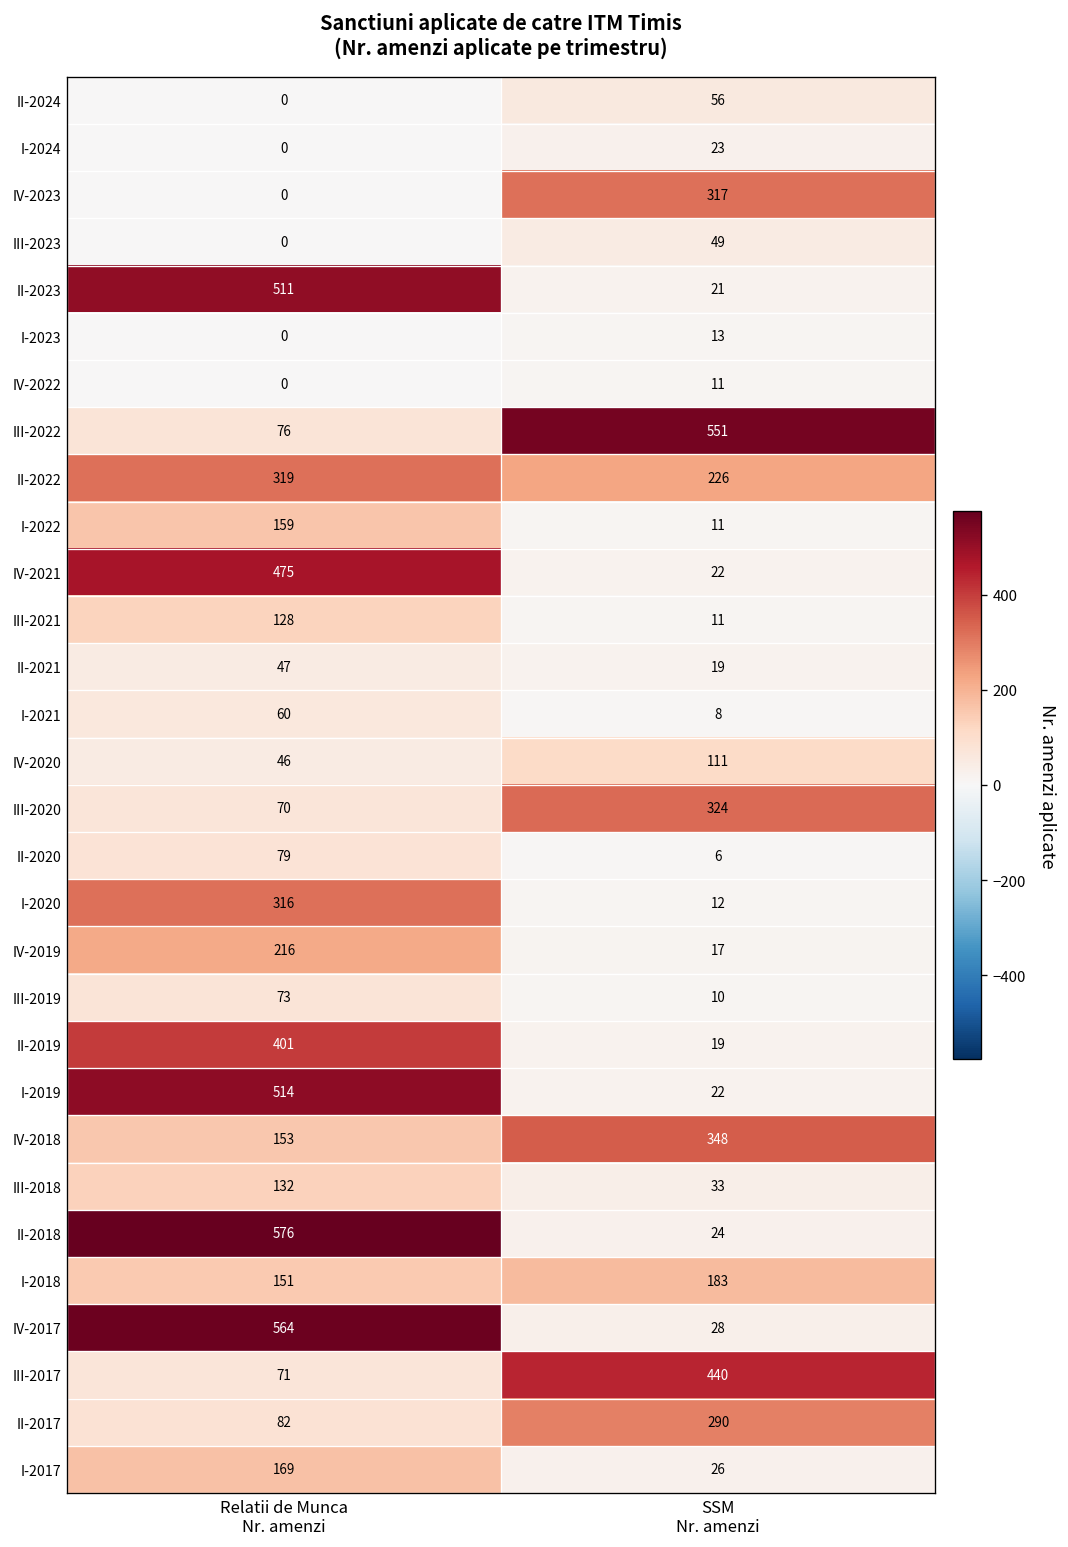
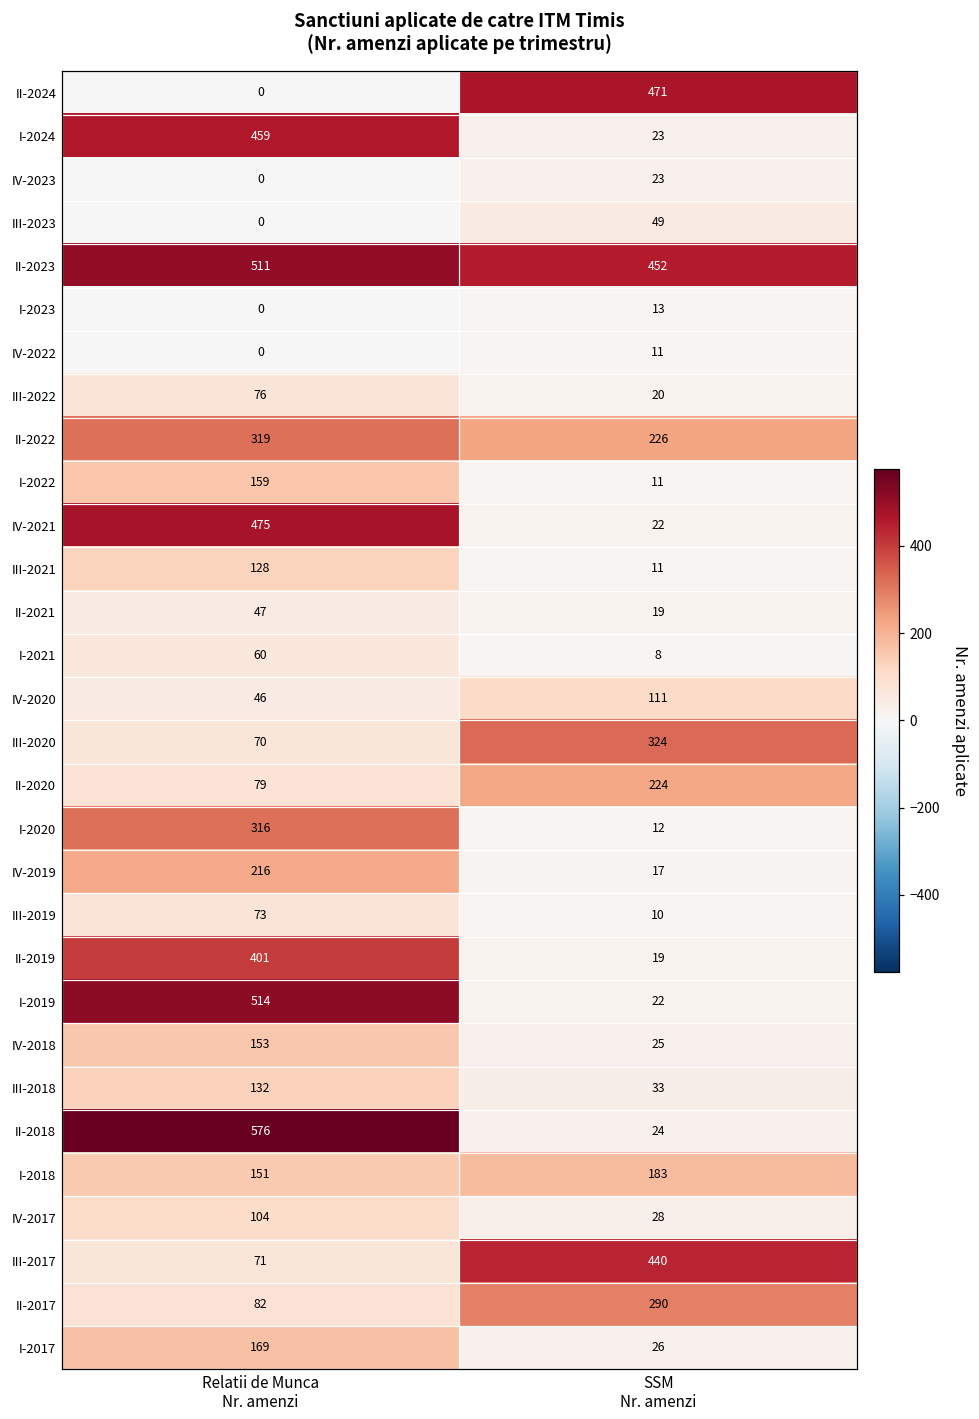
  {
    "II-2024": {
      "Relatii de Munca Nr. amenzi": 0,
-     "SSM Nr. amenzi": 56
+     "SSM Nr. amenzi": 471
    },
    "I-2024": {
-     "Relatii de Munca Nr. amenzi": 0,
+     "Relatii de Munca Nr. amenzi": 459,
      "SSM Nr. amenzi": 23
    },
    "IV-2023": {
      "Relatii de Munca Nr. amenzi": 0,
-     "SSM Nr. amenzi": 317
+     "SSM Nr. amenzi": 23
    },
    "III-2023": {
      "Relatii de Munca Nr. amenzi": 0,
      "SSM Nr. amenzi": 49
    },
    "II-2023": {
      "Relatii de Munca Nr. amenzi": 511,
-     "SSM Nr. amenzi": 21
+     "SSM Nr. amenzi": 452
    },
    "I-2023": {
      "Relatii de Munca Nr. amenzi": 0,
      "SSM Nr. amenzi": 13
    },
    "IV-2022": {
      "Relatii de Munca Nr. amenzi": 0,
      "SSM Nr. amenzi": 11
    },
    "III-2022": {
      "Relatii de Munca Nr. amenzi": 76,
-     "SSM Nr. amenzi": 551
+     "SSM Nr. amenzi": 20
    },
    "II-2022": {
      "Relatii de Munca Nr. amenzi": 319,
      "SSM Nr. amenzi": 226
    },
    "I-2022": {
      "Relatii de Munca Nr. amenzi": 159,
      "SSM Nr. amenzi": 11
    },
    "IV-2021": {
      "Relatii de Munca Nr. amenzi": 475,
      "SSM Nr. amenzi": 22
    },
    "III-2021": {
      "Relatii de Munca Nr. amenzi": 128,
      "SSM Nr. amenzi": 11
    },
    "II-2021": {
      "Relatii de Munca Nr. amenzi": 47,
      "SSM Nr. amenzi": 19
    },
    "I-2021": {
      "Relatii de Munca Nr. amenzi": 60,
      "SSM Nr. amenzi": 8
    },
    "IV-2020": {
      "Relatii de Munca Nr. amenzi": 46,
      "SSM Nr. amenzi": 111
    },
    "III-2020": {
      "Relatii de Munca Nr. amenzi": 70,
      "SSM Nr. amenzi": 324
    },
    "II-2020": {
      "Relatii de Munca Nr. amenzi": 79,
-     "SSM Nr. amenzi": 6
+     "SSM Nr. amenzi": 224
    },
    "I-2020": {
      "Relatii de Munca Nr. amenzi": 316,
      "SSM Nr. amenzi": 12
    },
    "IV-2019": {
      "Relatii de Munca Nr. amenzi": 216,
      "SSM Nr. amenzi": 17
    },
    "III-2019": {
      "Relatii de Munca Nr. amenzi": 73,
      "SSM Nr. amenzi": 10
    },
    "II-2019": {
      "Relatii de Munca Nr. amenzi": 401,
      "SSM Nr. amenzi": 19
    },
    "I-2019": {
      "Relatii de Munca Nr. amenzi": 514,
      "SSM Nr. amenzi": 22
    },
    "IV-2018": {
      "Relatii de Munca Nr. amenzi": 153,
-     "SSM Nr. amenzi": 348
+     "SSM Nr. amenzi": 25
    },
    "III-2018": {
      "Relatii de Munca Nr. amenzi": 132,
      "SSM Nr. amenzi": 33
    },
    "II-2018": {
      "Relatii de Munca Nr. amenzi": 576,
      "SSM Nr. amenzi": 24
    },
    "I-2018": {
      "Relatii de Munca Nr. amenzi": 151,
      "SSM Nr. amenzi": 183
    },
    "IV-2017": {
-     "Relatii de Munca Nr. amenzi": 564,
+     "Relatii de Munca Nr. amenzi": 104,
      "SSM Nr. amenzi": 28
    },
    "III-2017": {
      "Relatii de Munca Nr. amenzi": 71,
      "SSM Nr. amenzi": 440
    },
    "II-2017": {
      "Relatii de Munca Nr. amenzi": 82,
      "SSM Nr. amenzi": 290
    },
    "I-2017": {
      "Relatii de Munca Nr. amenzi": 169,
      "SSM Nr. amenzi": 26
    }
  }
